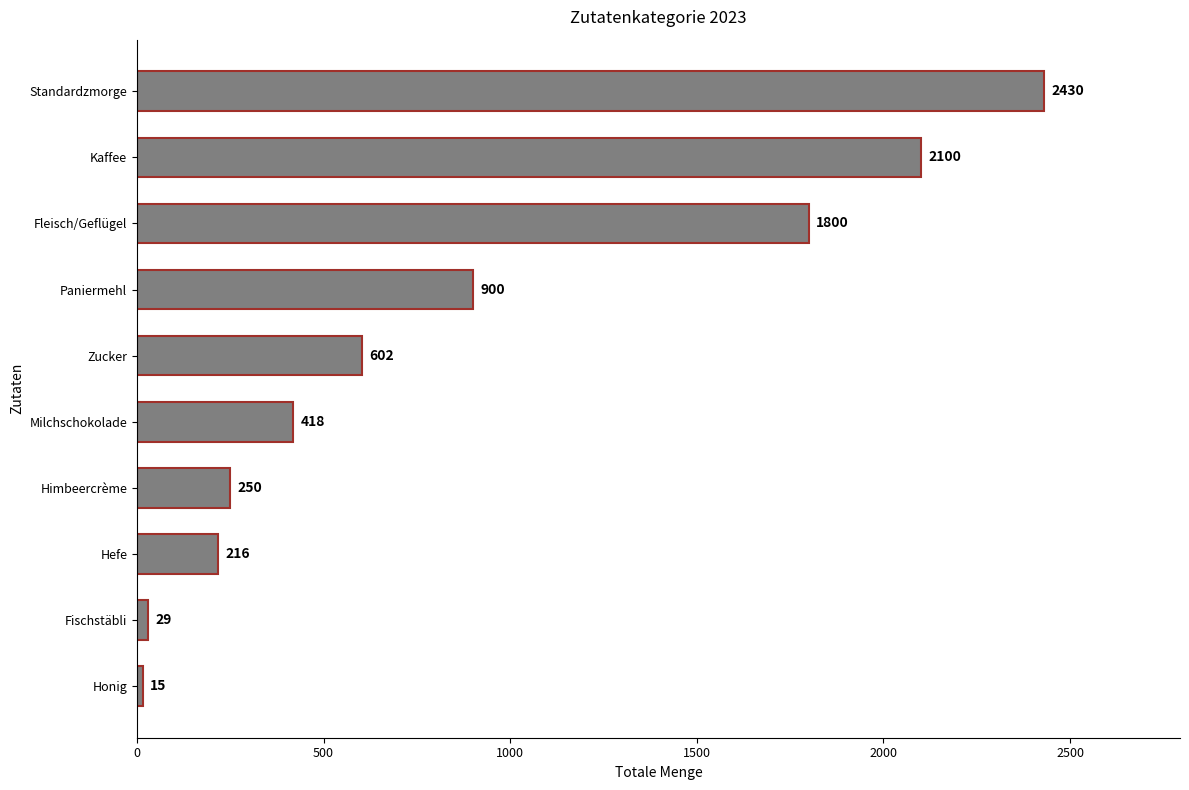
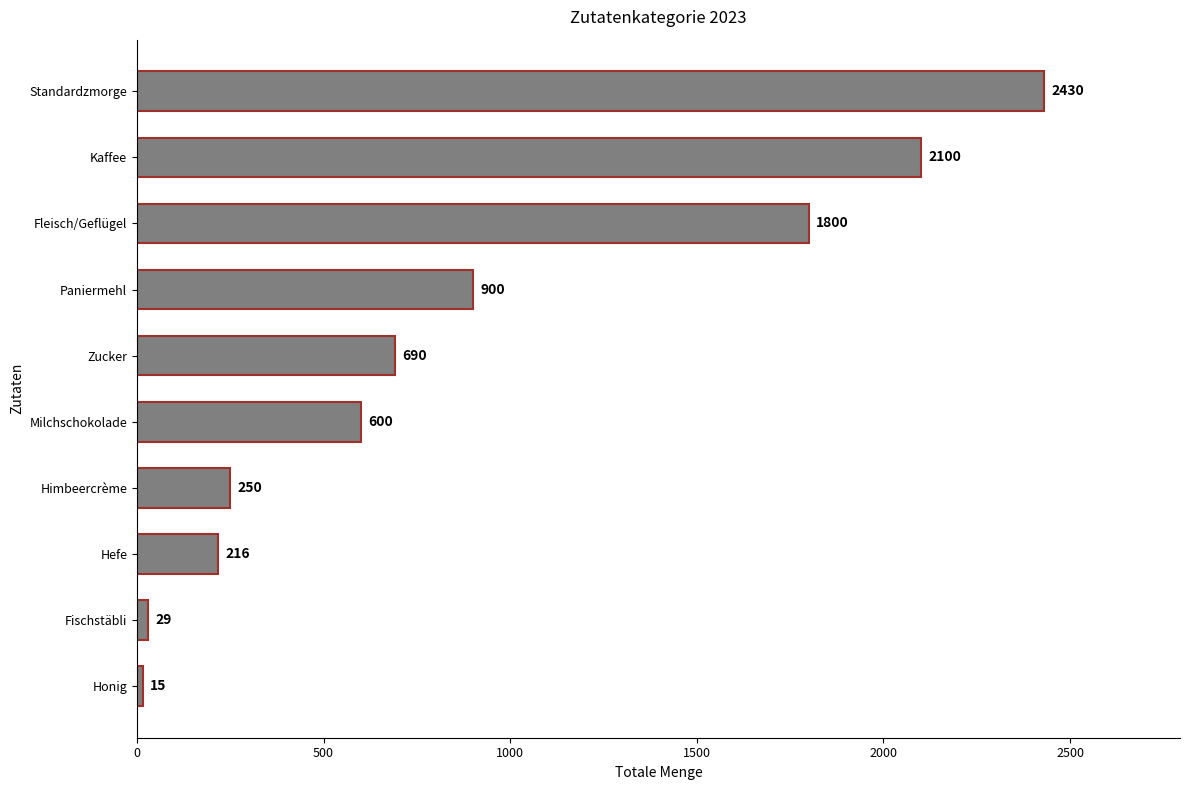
  {
    "Standardzmorge": 2430,
    "Kaffee": 2100,
    "Fleisch/Geflügel": 1800,
    "Paniermehl": 900,
-   "Zucker": 602,
-   "Milchschokolade": 418,
+   "Zucker": 690,
+   "Milchschokolade": 600,
    "Himbeercrème": 250,
    "Hefe": 216,
    "Fischstäbli": 29,
    "Honig": 15
  }
